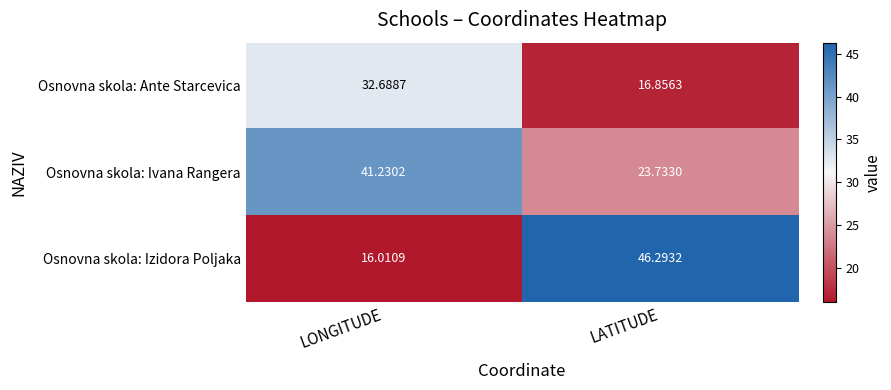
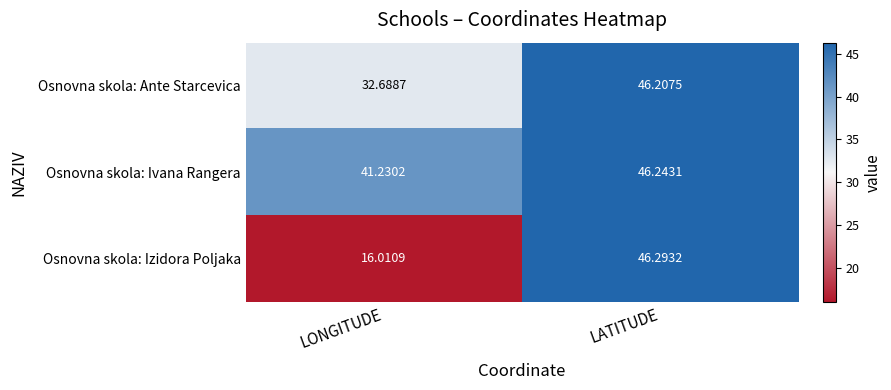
  {
    "Osnovna skola: Ante Starcevica": {
      "LONGITUDE": 32.6887,
-     "LATITUDE": 16.8563
+     "LATITUDE": 46.2075
    },
    "Osnovna skola: Ivana Rangera": {
      "LONGITUDE": 41.2302,
-     "LATITUDE": 23.7330
+     "LATITUDE": 46.2431
    },
    "Osnovna skola: Izidora Poljaka": {
      "LONGITUDE": 16.0109,
      "LATITUDE": 46.2932
    }
  }
